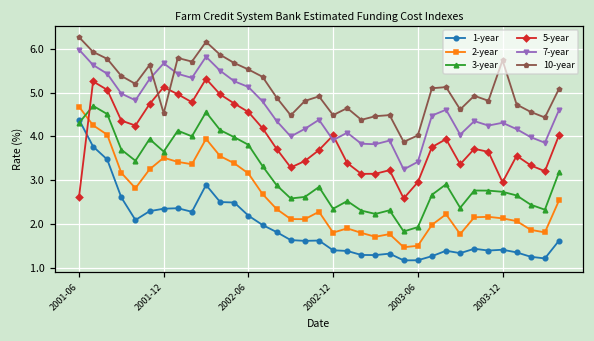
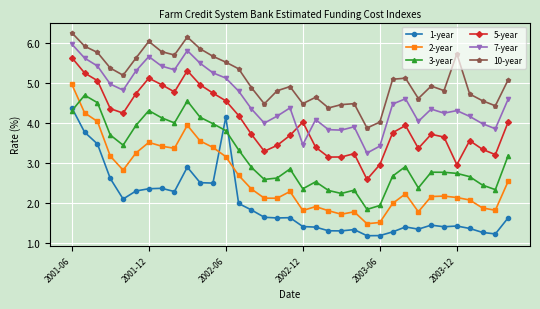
  {
    "1-year": {
      "2001-06": 4.4,
      "2001-12": 2.4,
-     "2002-06": 2.2,
+     "2002-06": 4.1,
      "2002-12": 1.4,
      "2003-06": 1.2,
      "2003-12": 1.4
    },
    "2-year": {
-     "2001-06": 4.7,
+     "2001-06": 5.0,
      "2001-12": 3.5,
      "2002-06": 3.2,
      "2002-12": 1.8,
      "2003-06": 1.5,
      "2003-12": 2.1
    },
    "3-year": {
      "2001-06": 4.3,
-     "2001-12": 3.7,
+     "2001-12": 4.3,
      "2002-06": 3.8,
      "2002-12": 2.3,
      "2003-06": 1.9,
      "2003-12": 2.7
    },
    "5-year": {
-     "2001-06": 2.6,
+     "2001-06": 5.6,
      "2001-12": 5.1,
      "2002-06": 4.6,
      "2002-12": 4.0,
      "2003-06": 3.0,
      "2003-12": 3.0
    },
    "7-year": {
      "2001-06": 6.0,
      "2001-12": 5.7,
      "2002-06": 5.1,
-     "2002-12": 3.9,
+     "2002-12": 3.5,
      "2003-06": 3.4,
      "2003-12": 4.3
    },
    "10-year": {
      "2001-06": 6.3,
-     "2001-12": 4.5,
+     "2001-12": 6.0,
      "2002-06": 5.5,
      "2002-12": 4.5,
      "2003-06": 4.0
    }
  }
